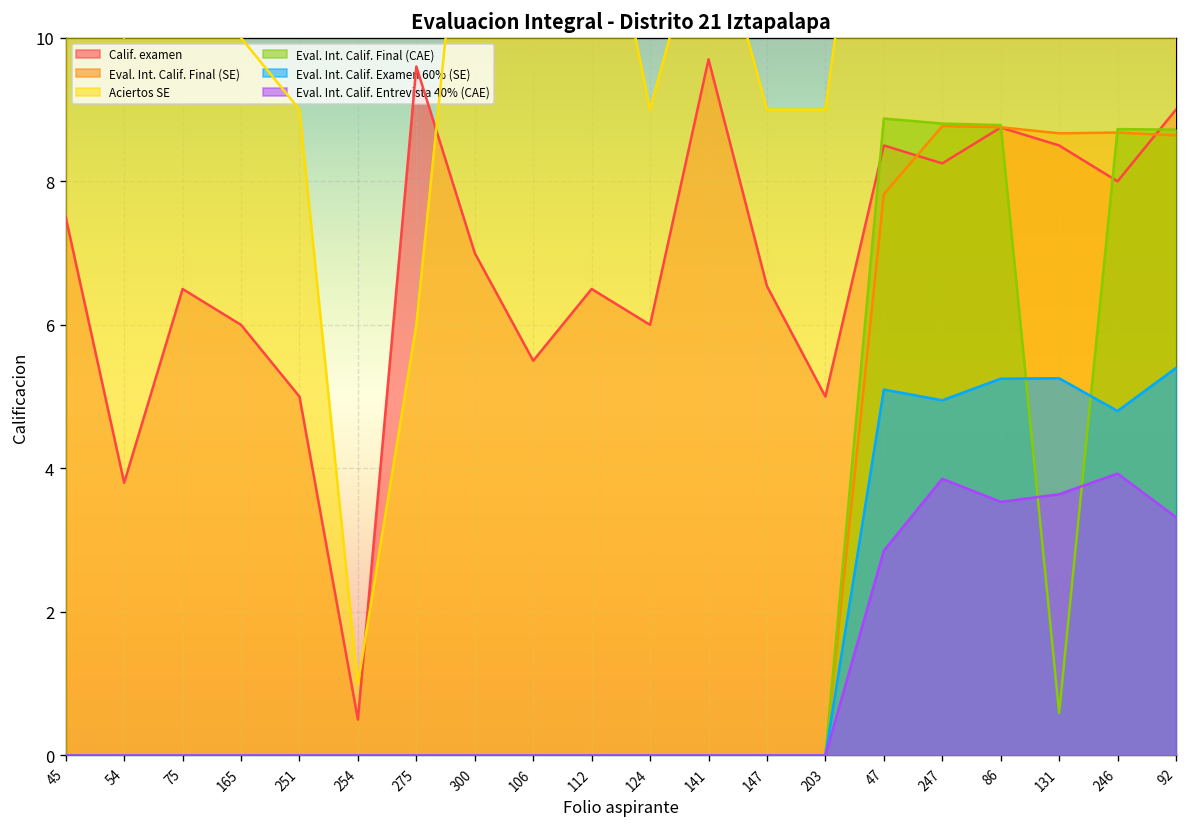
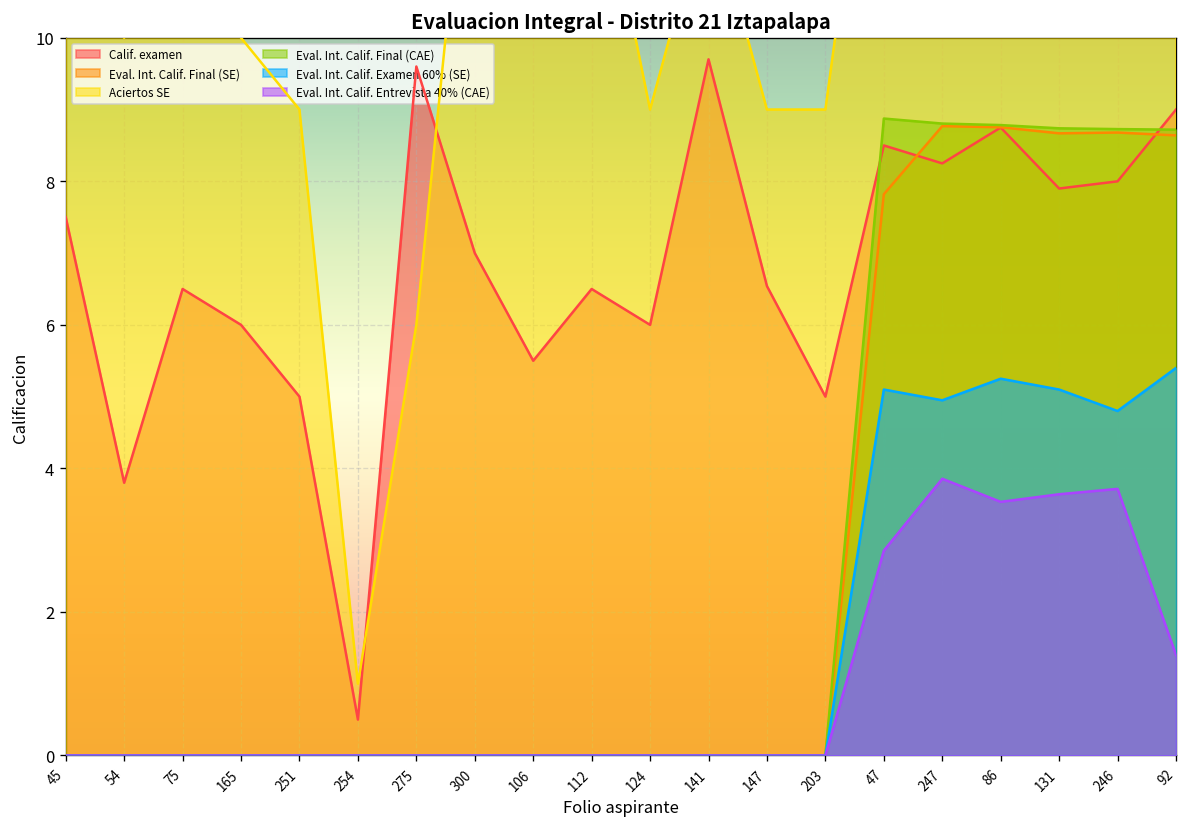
  {
    "Calif. examen": {
      "45": 7.5,
      "54": 3.8,
      "75": 6.5,
      "165": 6.0,
      "251": 5.0,
      "254": 0.5,
      "300": 7.0,
      "106": 5.5,
      "112": 6.5,
      "124": 6.0,
      "141": 9.7,
      "147": 6.5,
      "203": 5.0,
      "47": 8.5,
      "247": 8.3,
-     "131": 8.5,
+     "131": 7.9,
      "246": 8.0,
      "92": 9.0
    },
    "Eval. Int. Calif. Final (SE)": {
      "47": 7.8,
      "131": 8.7,
      "246": 8.7,
      "92": 8.6
    },
    "Aciertos SE": {
      "54": 10.0,
      "165": 10.0,
      "251": 9.0,
      "254": 1.0,
      "275": 6.0,
      "124": 9.0,
      "147": 9.0,
      "203": 9.0
    },
    "Eval. Int. Calif. Final (CAE)": {
      "47": 8.9,
-     "131": 0.6,
+     "131": 8.7,
      "246": 8.7,
      "92": 8.7
    },
    "Eval. Int. Calif. Examen 60% (SE)": {
      "47": 5.1,
      "247": 4.9,
      "86": 5.3,
-     "131": 5.3,
+     "131": 5.1,
      "246": 4.8,
      "92": 5.4
    },
    "Eval. Int. Calif. Entrevista 40% (CAE)": {
      "47": 2.9,
      "247": 3.9,
      "86": 3.5,
      "131": 3.6,
-     "246": 3.9,
-     "92": 3.3
+     "246": 3.7,
+     "92": 1.4
    }
  }
